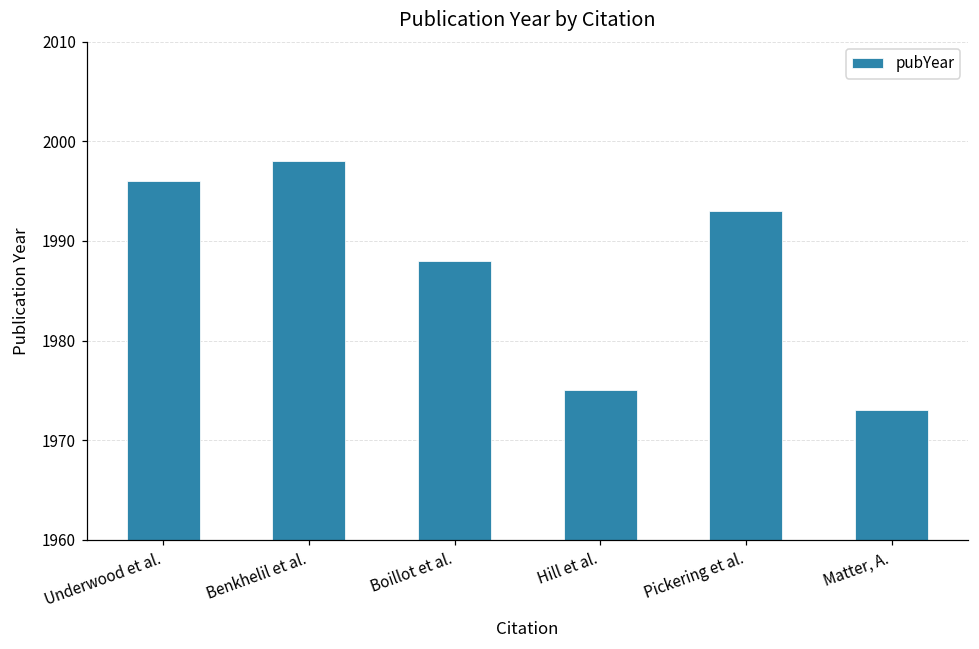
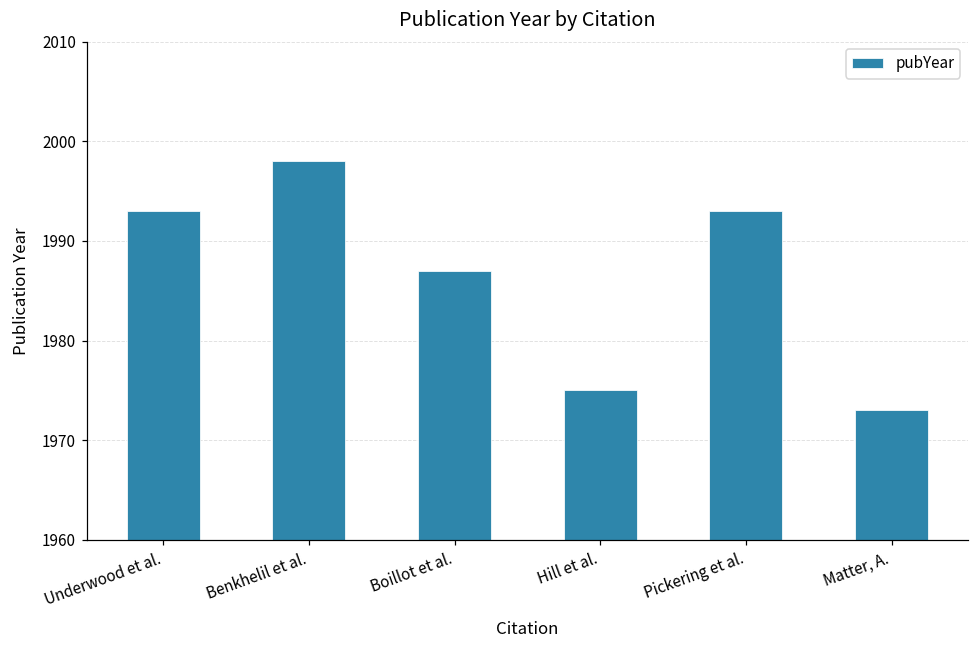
  {
-   "Underwood et al.": 1996,
+   "Underwood et al.": 1993,
    "Benkhelil et al.": 1998,
-   "Boillot et al.": 1988,
+   "Boillot et al.": 1987,
    "Hill et al.": 1975,
    "Pickering et al.": 1993,
    "Matter, A.": 1973
  }
